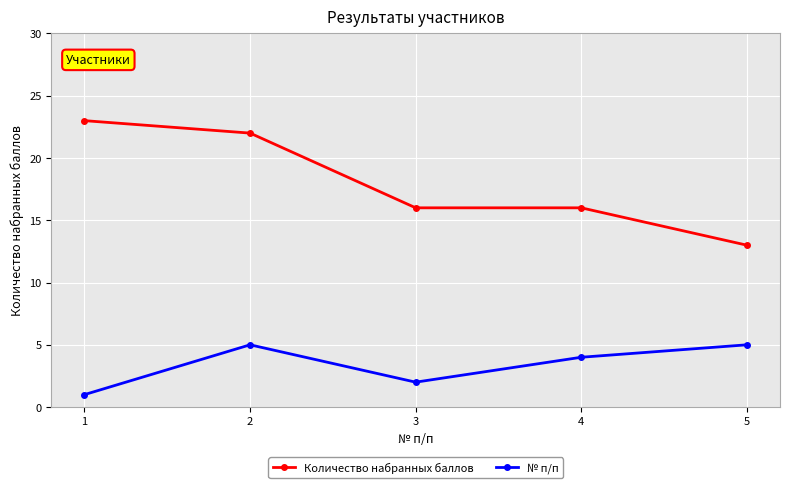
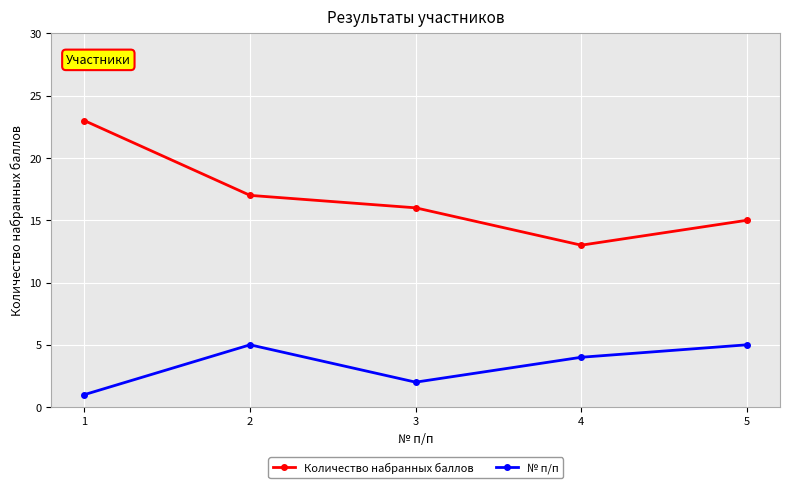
  {
    "Количество набранных баллов": {
      "1": 23,
-     "2": 22,
+     "2": 17,
      "3": 16,
-     "4": 16,
-     "5": 13
+     "4": 13,
+     "5": 15
    },
    "№ п/п": {
      "1": 1,
      "2": 5,
      "3": 2,
      "4": 4,
      "5": 5
    }
  }
